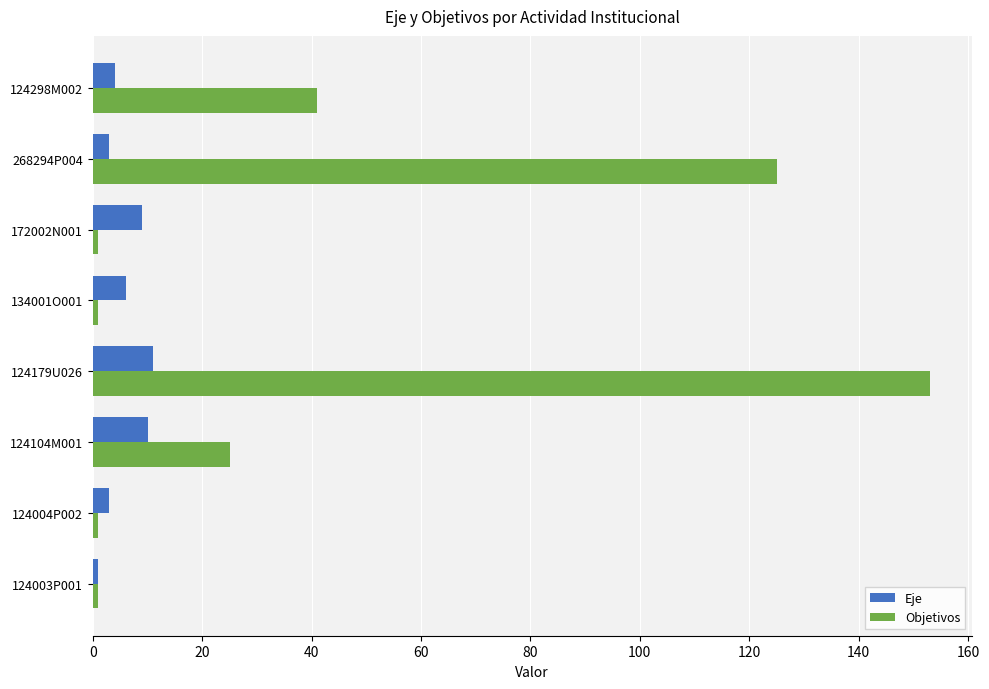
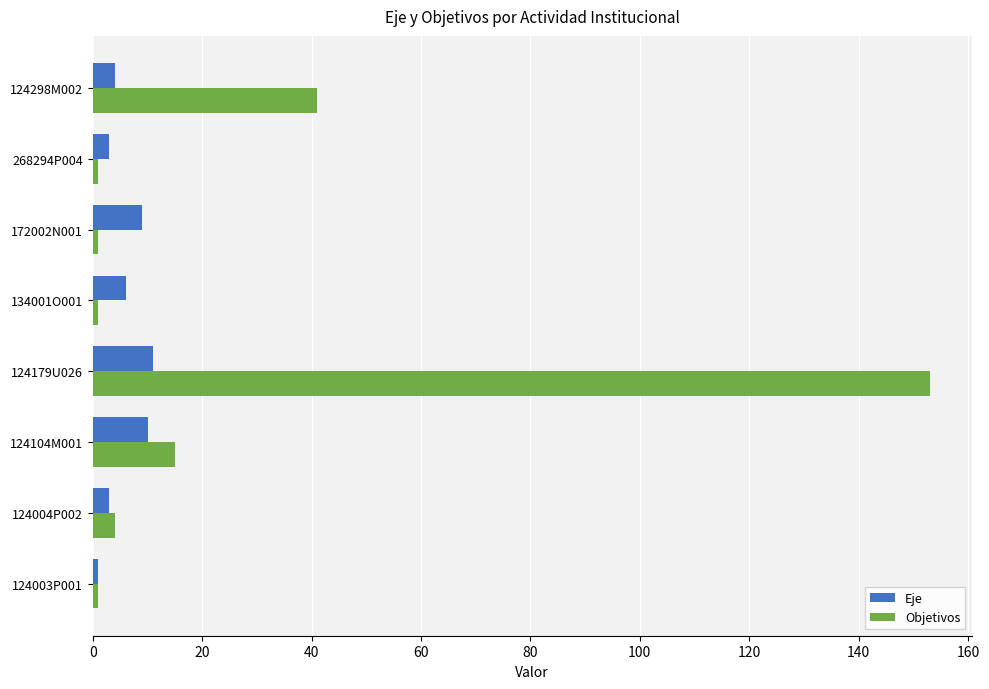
  {
    "Eje": {
      "124298M002": 4,
      "268294P004": 3,
      "172002N001": 9,
      "134001O001": 6,
      "124179U026": 11,
      "124104M001": 10,
      "124004P002": 3,
      "124003P001": 1
    },
    "Objetivos": {
      "124298M002": 41,
-     "268294P004": 125,
+     "268294P004": 1,
      "172002N001": 1,
      "134001O001": 1,
      "124179U026": 153,
-     "124104M001": 25,
-     "124004P002": 1,
+     "124104M001": 15,
+     "124004P002": 4,
      "124003P001": 1
    }
  }
